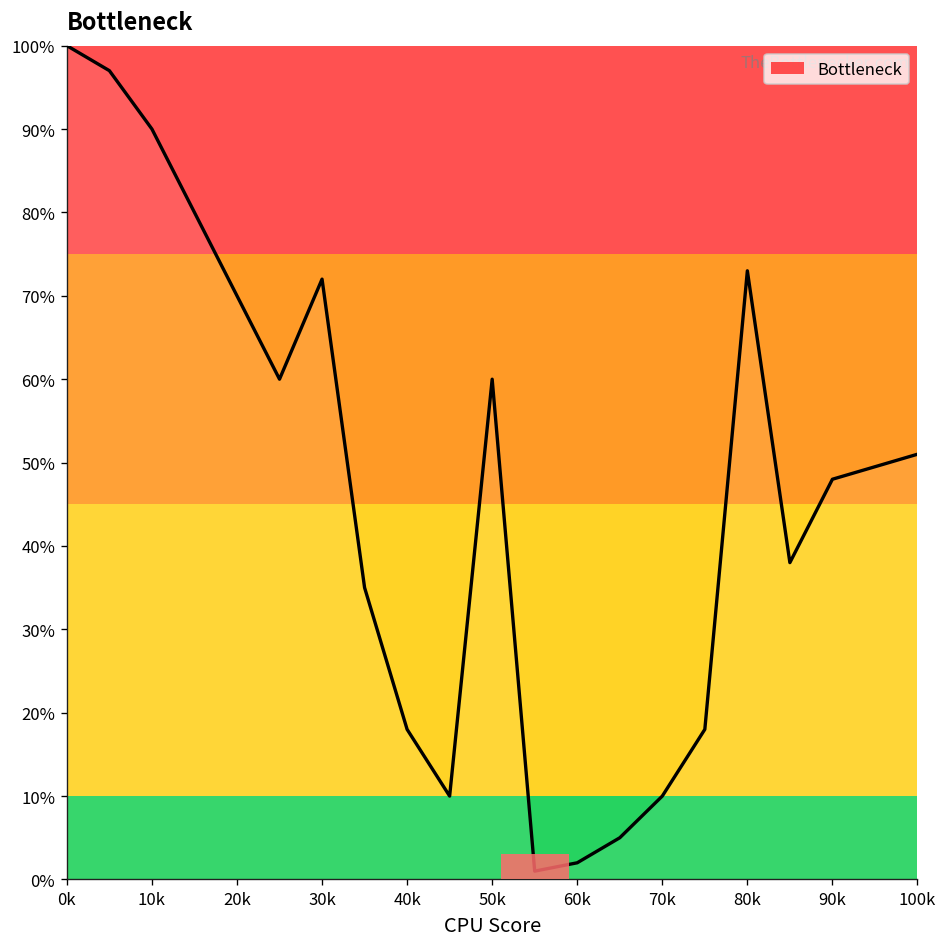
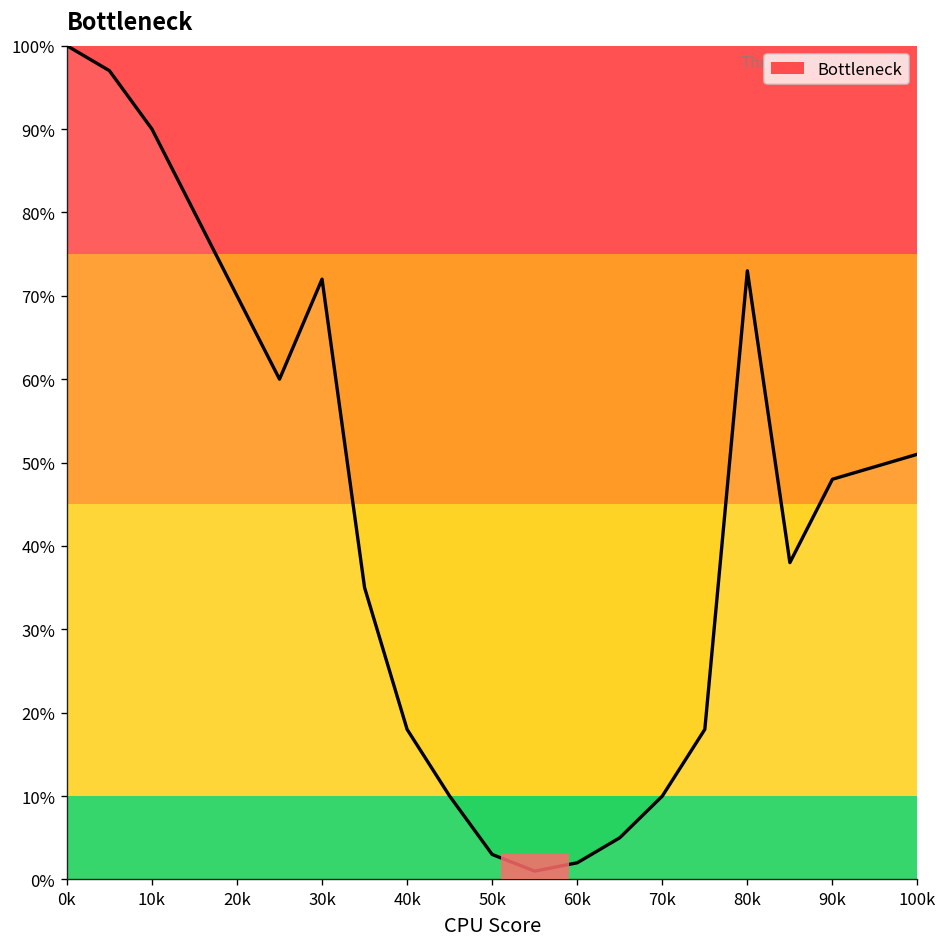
  {
    "0k": "100%",
    "10k": "90%",
    "20k": "70%",
    "30k": "72%",
    "40k": "18%",
-   "50k": "60%",
+   "50k": "3%",
    "60k": "2%",
    "70k": "10%",
    "80k": "73%",
    "90k": "48%",
    "100k": "51%"
  }
